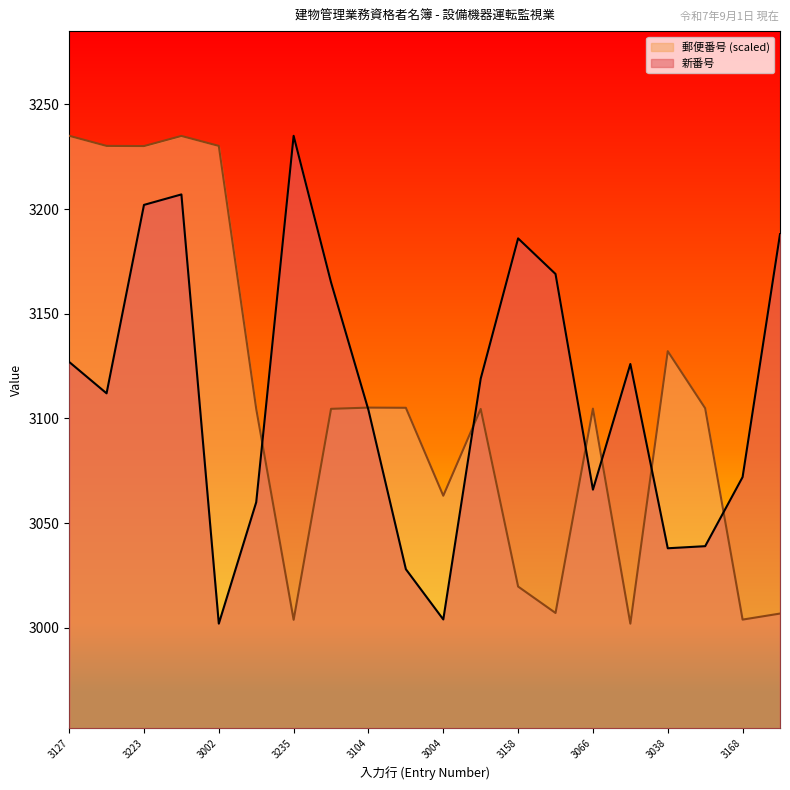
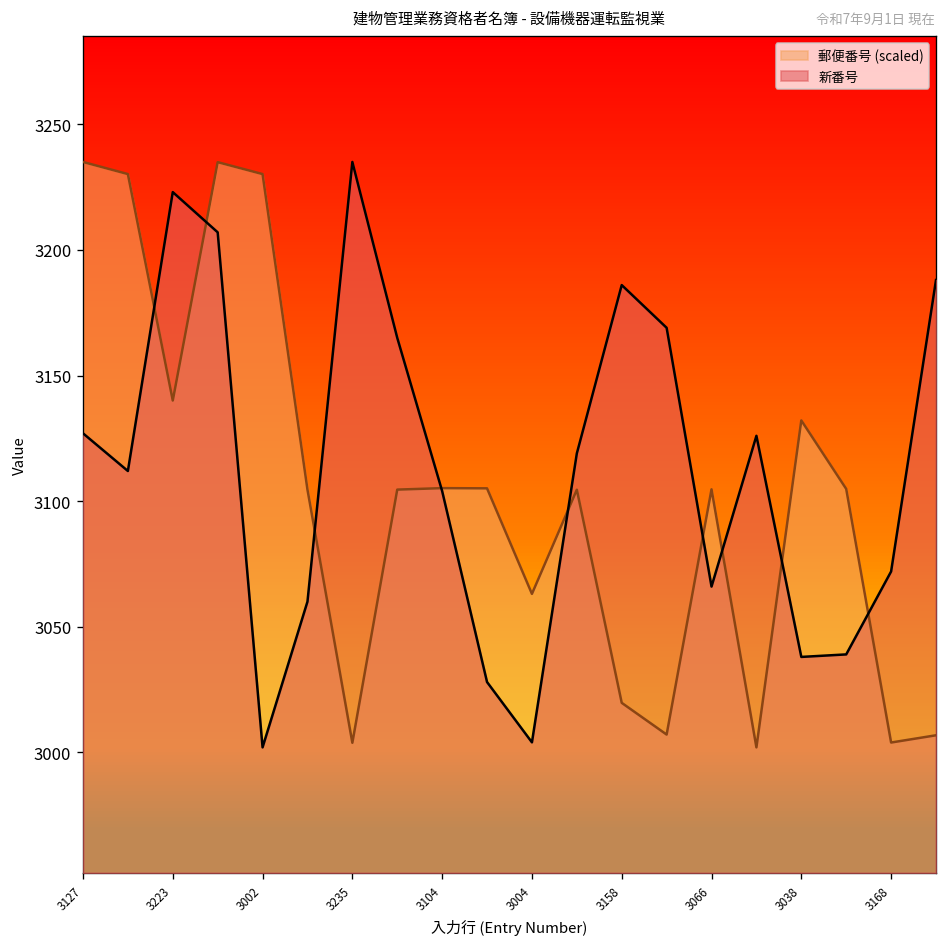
  {
    "郵便番号 (scaled)": {
      "3127": 3235,
-     "3223": 3230,
+     "3223": 3140,
      "3002": 3230,
      "3235": 3004,
      "3004": 3063,
      "3158": 3020,
      "3066": 3105,
      "3038": 3132,
      "3168": 3004
    },
    "新番号": {
      "3127": 3127,
-     "3223": 3202,
+     "3223": 3223,
      "3002": 3002,
      "3235": 3235,
      "3004": 3004,
      "3158": 3186,
      "3066": 3066,
      "3038": 3038,
      "3168": 3072
    }
  }
